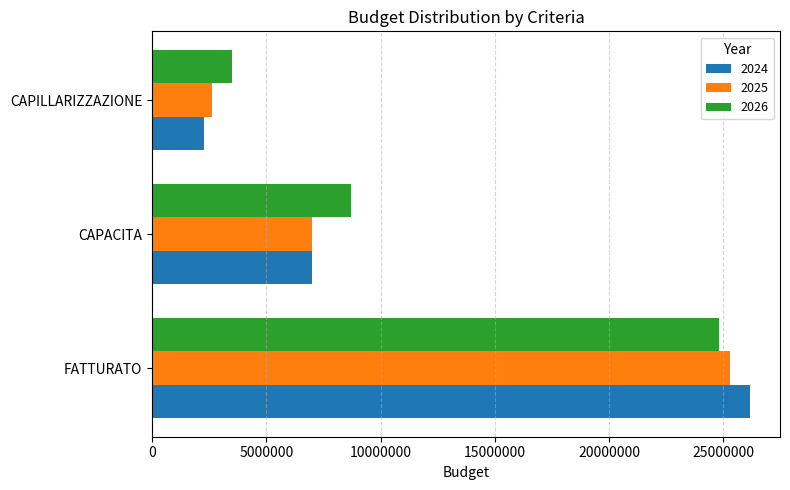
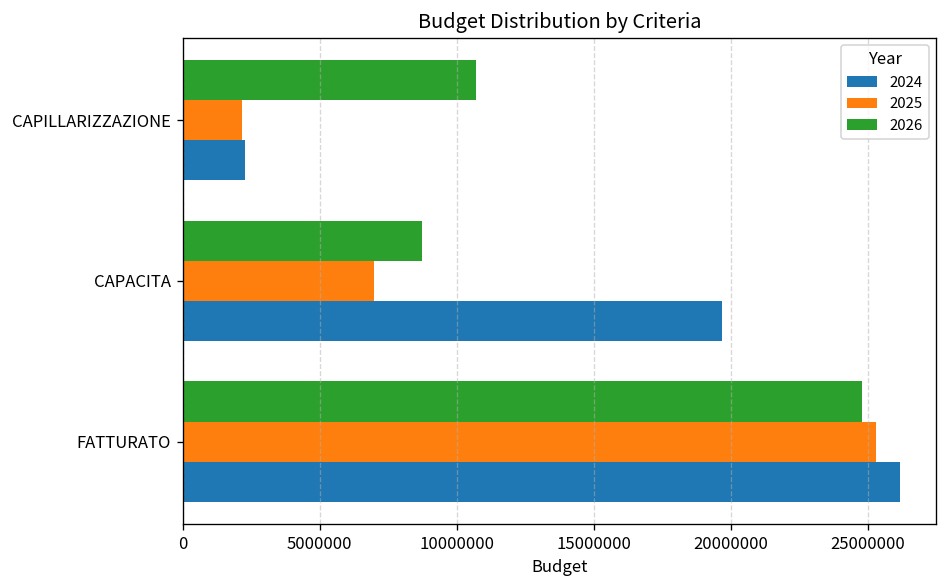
  {
    "2024": {
      "CAPILLARIZZAZIONE": 2300000,
-     "CAPACITA": 7000000,
+     "CAPACITA": 19700000,
      "FATTURATO": 26200000
    },
    "2025": {
-     "CAPILLARIZZAZIONE": 2600000,
+     "CAPILLARIZZAZIONE": 2200000,
      "CAPACITA": 7000000,
      "FATTURATO": 25300000
    },
    "2026": {
-     "CAPILLARIZZAZIONE": 3500000,
+     "CAPILLARIZZAZIONE": 10700000,
      "CAPACITA": 8700000,
      "FATTURATO": 24800000
    }
  }
